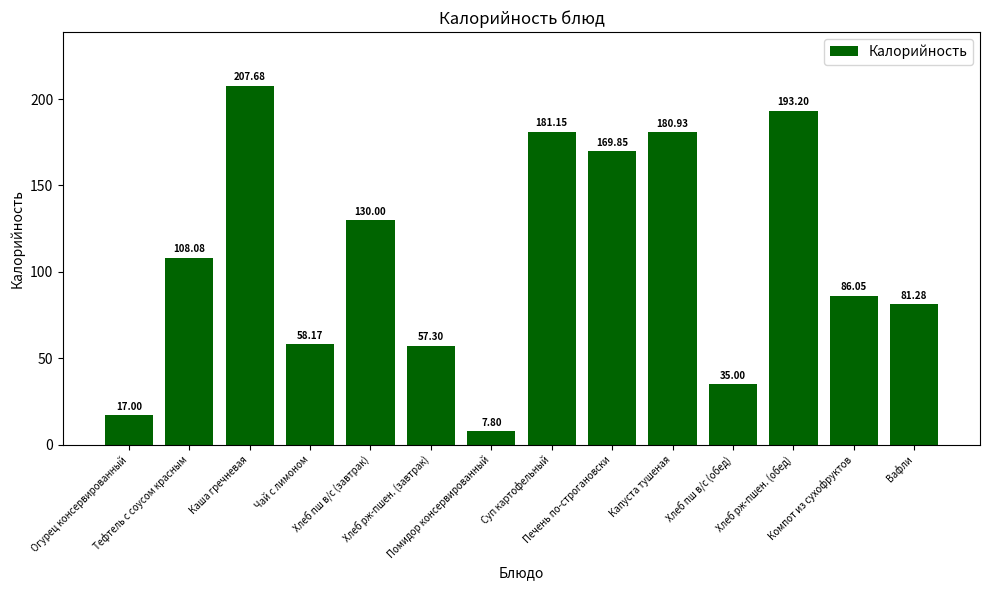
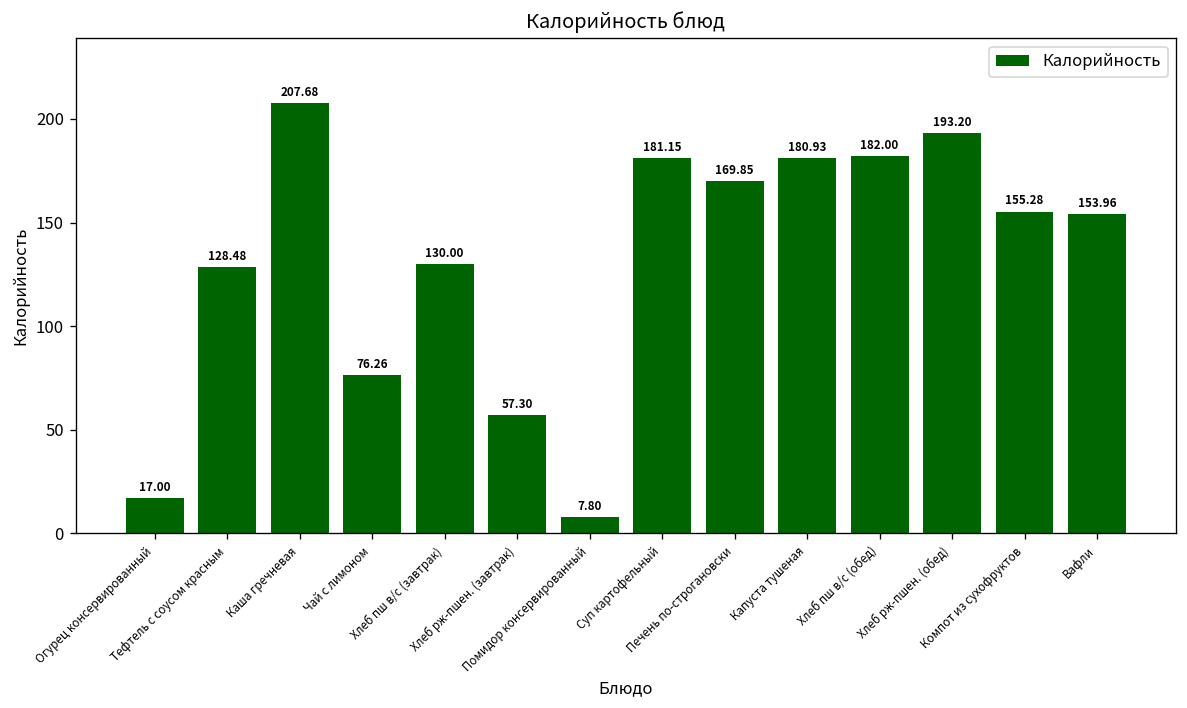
  {
    "Огурец консервированный": 17.00,
-   "Тефтель с соусом красным": 108.08,
+   "Тефтель с соусом красным": 128.48,
    "Каша гречневая": 207.68,
-   "Чай с лимоном": 58.17,
+   "Чай с лимоном": 76.26,
    "Хлеб пш в/с (завтрак)": 130.00,
    "Хлеб рж-пшен. (завтрак)": 57.30,
    "Помидор консервированный": 7.80,
    "Суп картофельный": 181.15,
    "Печень по-строгановски": 169.85,
    "Капуста тушеная": 180.93,
-   "Хлеб пш в/с (обед)": 35.00,
+   "Хлеб пш в/с (обед)": 182.00,
    "Хлеб рж-пшен. (обед)": 193.20,
-   "Компот из сухофруктов": 86.05,
-   "Вафли": 81.28
+   "Компот из сухофруктов": 155.28,
+   "Вафли": 153.96
  }
